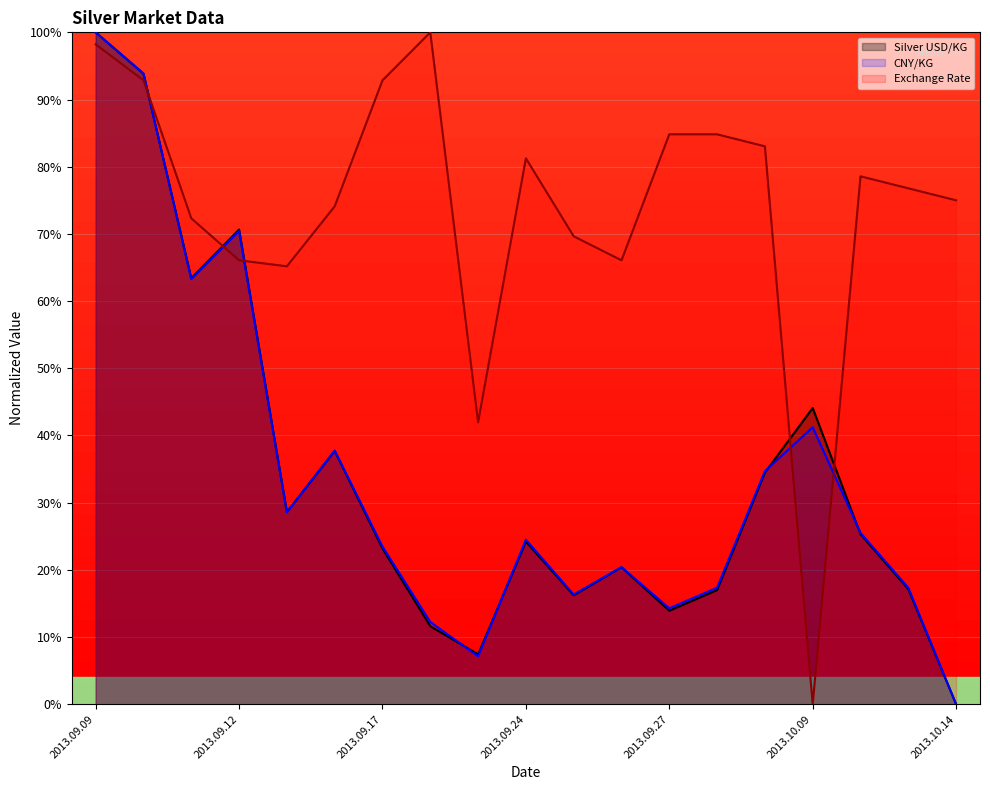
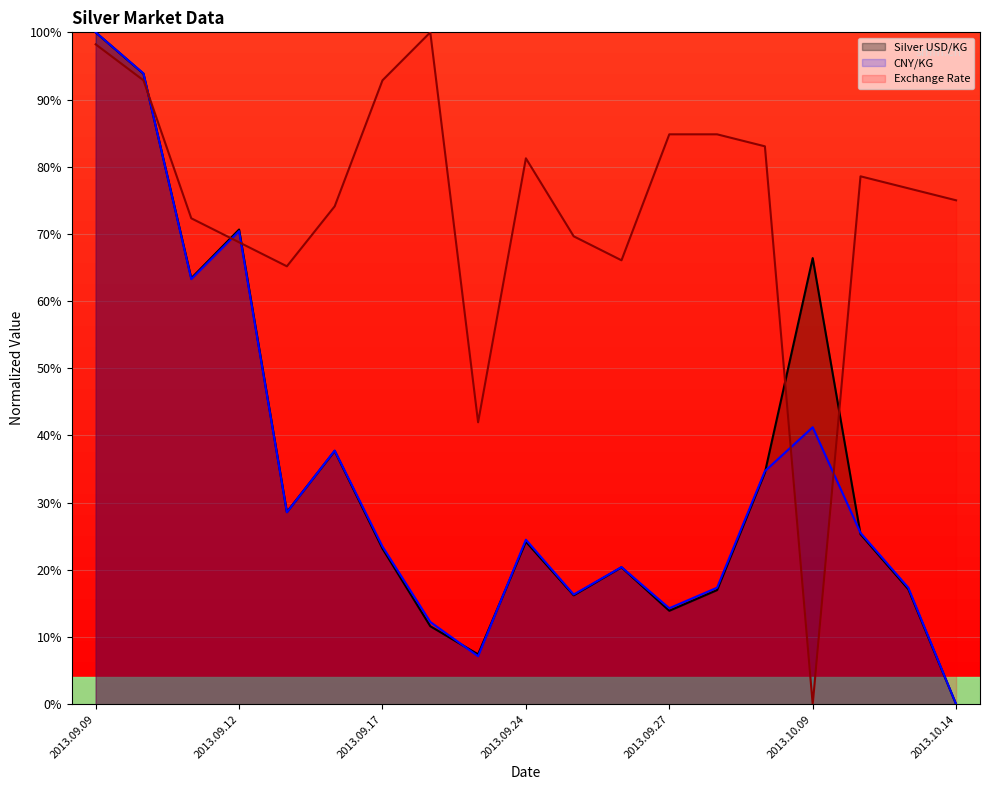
  {
    "Silver USD/KG": {
      "2013.09.27": "14%",
-     "2013.10.09": "44%"
+     "2013.10.09": "66%"
    },
    "CNY/KG": {
      "2013.09.27": "14%",
      "2013.10.09": "41%"
    },
    "Exchange Rate": {
      "2013.09.09": "98%",
-     "2013.09.12": "66%",
+     "2013.09.12": "69%",
      "2013.09.17": "93%",
      "2013.09.24": "81%",
      "2013.09.27": "85%",
      "2013.10.14": "75%"
    }
  }
